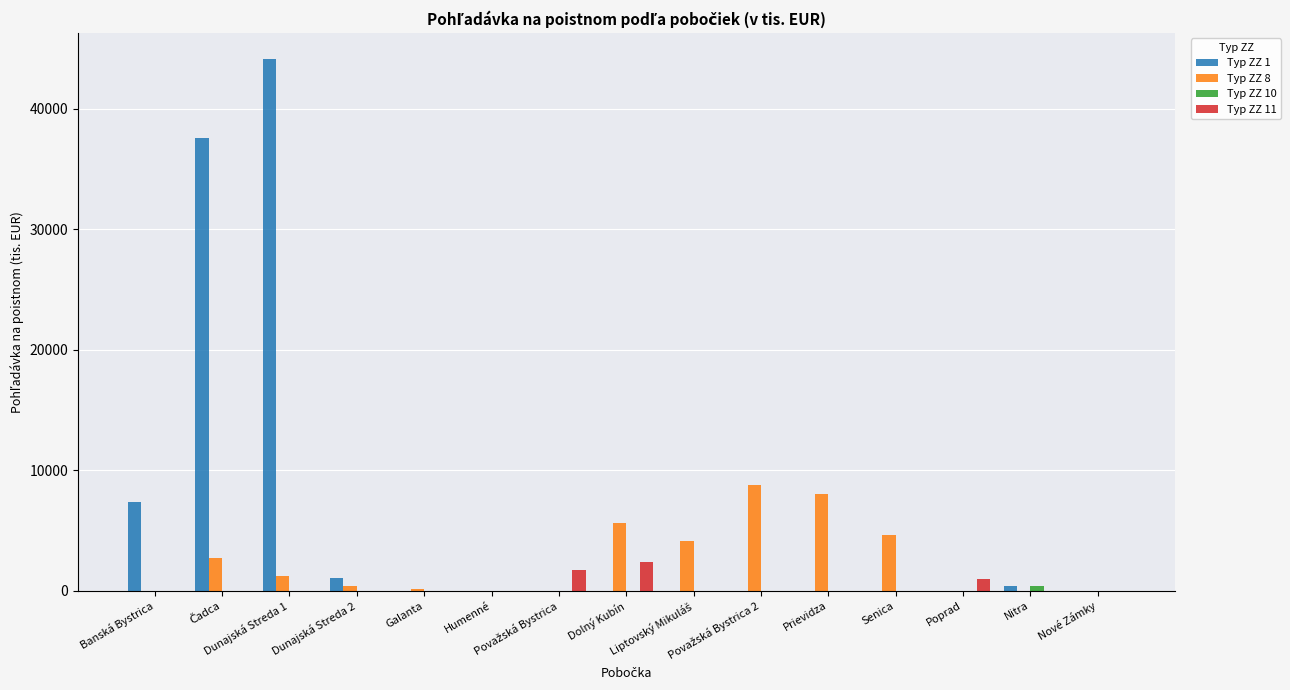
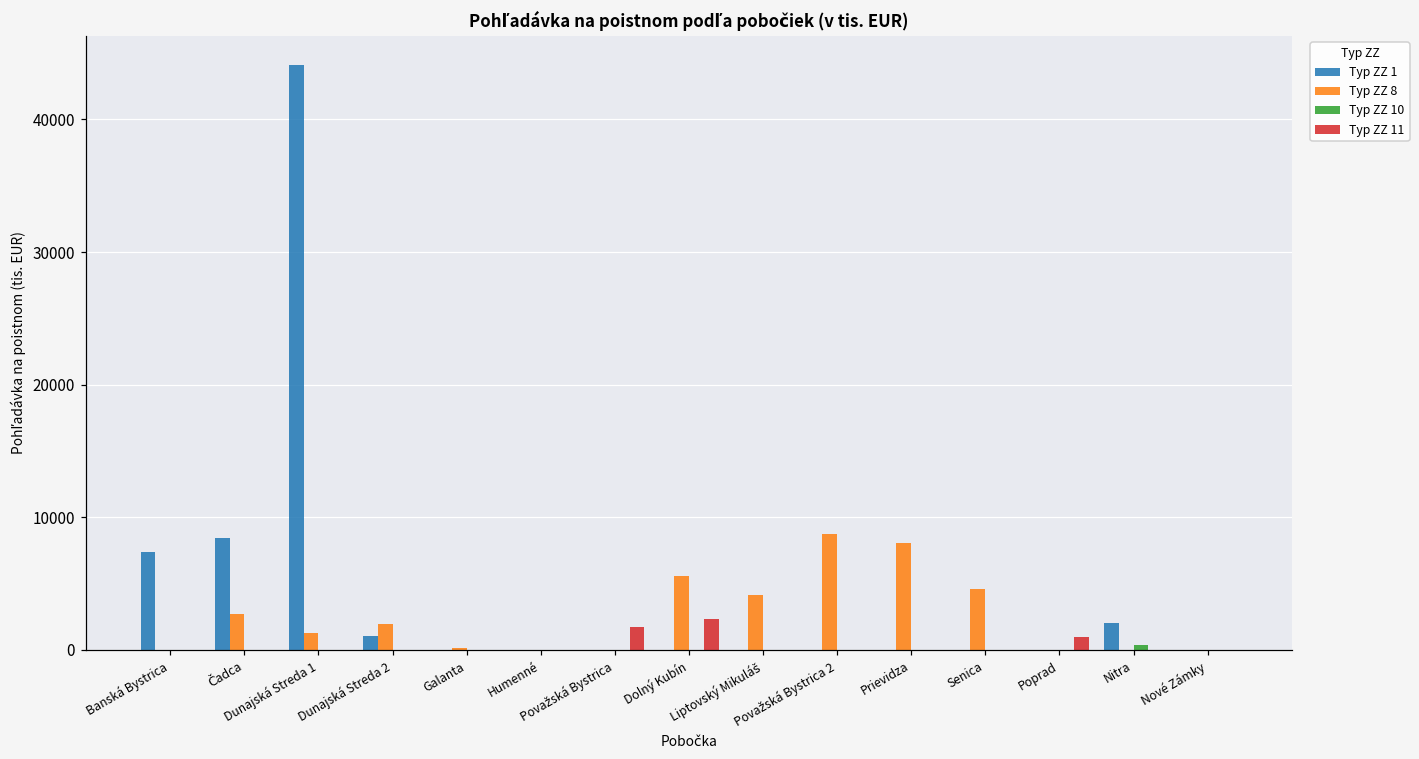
  {
    "Typ ZZ 1": {
      "Banská Bystrica": 7400,
-     "Čadca": 37600,
+     "Čadca": 8400,
      "Dunajská Streda 1": 44100,
      "Dunajská Streda 2": 1000,
      "Galanta": 0,
      "Humenné": 0,
      "Považská Bystrica": 0,
      "Dolný Kubín": 0,
      "Liptovský Mikuláš": 0,
      "Považská Bystrica 2": 0,
      "Prievidza": 0,
      "Senica": 0,
      "Poprad": 0,
-     "Nitra": 400,
+     "Nitra": 2000,
      "Nové Zámky": 0
    },
    "Typ ZZ 8": {
      "Banská Bystrica": 0,
      "Čadca": 2700,
      "Dunajská Streda 1": 1200,
-     "Dunajská Streda 2": 400,
+     "Dunajská Streda 2": 2000,
      "Humenné": 0,
      "Považská Bystrica": 0,
      "Dolný Kubín": 5600,
      "Liptovský Mikuláš": 4100,
      "Považská Bystrica 2": 8700,
      "Prievidza": 8000,
      "Senica": 4600,
      "Poprad": 0,
      "Nitra": 0,
      "Nové Zámky": 0
    },
    "Typ ZZ 10": {
      "Banská Bystrica": 0,
      "Čadca": 0,
      "Dunajská Streda 1": 0,
      "Dunajská Streda 2": 0,
      "Galanta": 0,
      "Humenné": 0,
      "Považská Bystrica": 0,
      "Dolný Kubín": 0,
      "Liptovský Mikuláš": 0,
      "Považská Bystrica 2": 0,
      "Prievidza": 0,
      "Senica": 0,
      "Poprad": 0,
      "Nitra": 400,
      "Nové Zámky": 0
    },
    "Typ ZZ 11": {
      "Banská Bystrica": 0,
      "Čadca": 0,
      "Dunajská Streda 1": 0,
      "Dunajská Streda 2": 0,
      "Galanta": 0,
      "Humenné": 0,
      "Považská Bystrica": 1700,
      "Dolný Kubín": 2400,
      "Liptovský Mikuláš": 0,
      "Považská Bystrica 2": 0,
      "Prievidza": 0,
      "Senica": 0,
      "Poprad": 900,
      "Nitra": 0,
      "Nové Zámky": 0
    }
  }
